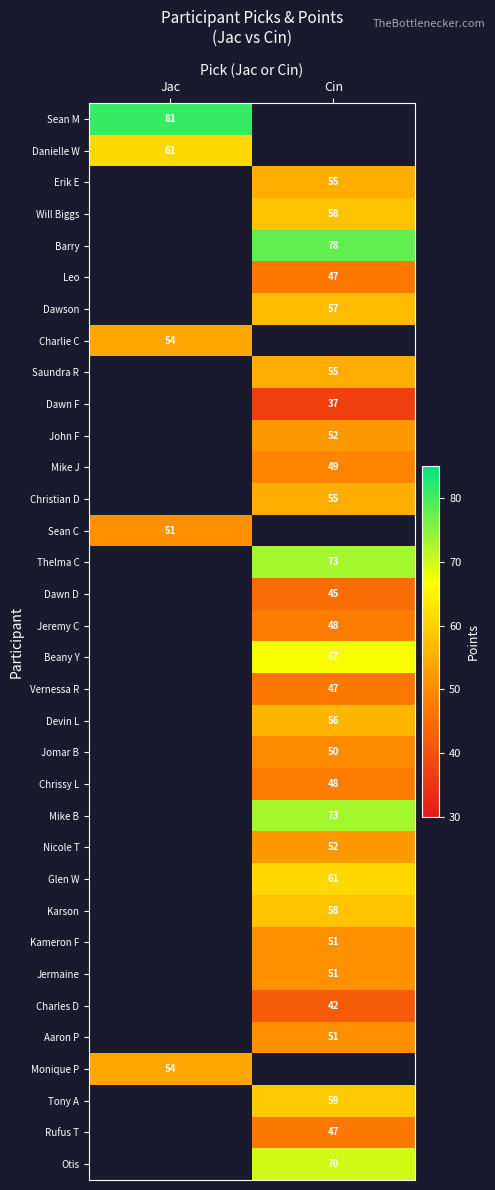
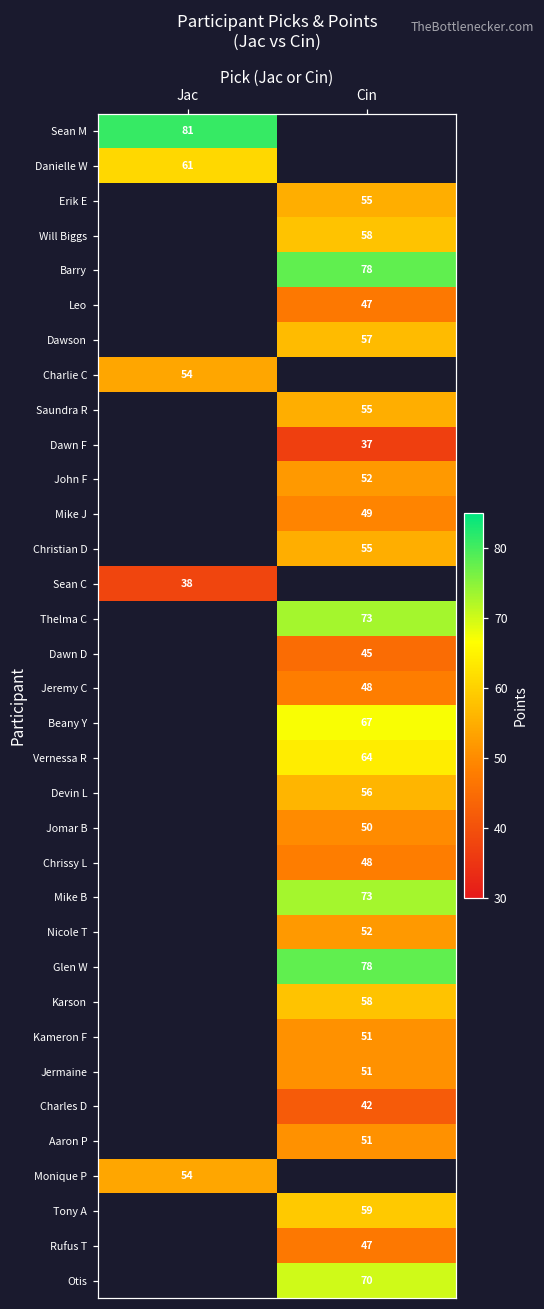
  {
    "Sean M": {
      "Jac": 81
    },
    "Danielle W": {
      "Jac": 61
    },
    "Erik E": {
      "Cin": 55
    },
    "Will Biggs": {
      "Cin": 58
    },
    "Barry": {
      "Cin": 78
    },
    "Leo": {
      "Cin": 47
    },
    "Dawson": {
      "Cin": 57
    },
    "Charlie C": {
      "Jac": 54
    },
    "Saundra R": {
      "Cin": 55
    },
    "Dawn F": {
      "Cin": 37
    },
    "John F": {
      "Cin": 52
    },
    "Mike J": {
      "Cin": 49
    },
    "Christian D": {
      "Cin": 55
    },
    "Sean C": {
-     "Jac": 51
+     "Jac": 38
    },
    "Thelma C": {
      "Cin": 73
    },
    "Dawn D": {
      "Cin": 45
    },
    "Jeremy C": {
      "Cin": 48
    },
    "Beany Y": {
      "Cin": 67
    },
    "Vernessa R": {
-     "Cin": 47
+     "Cin": 64
    },
    "Devin L": {
      "Cin": 56
    },
    "Jomar B": {
      "Cin": 50
    },
    "Chrissy L": {
      "Cin": 48
    },
    "Mike B": {
      "Cin": 73
    },
    "Nicole T": {
      "Cin": 52
    },
    "Glen W": {
-     "Cin": 61
+     "Cin": 78
    },
    "Karson": {
      "Cin": 58
    },
    "Kameron F": {
      "Cin": 51
    },
    "Jermaine": {
      "Cin": 51
    },
    "Charles D": {
      "Cin": 42
    },
    "Aaron P": {
      "Cin": 51
    },
    "Monique P": {
      "Jac": 54
    },
    "Tony A": {
      "Cin": 59
    },
    "Rufus T": {
      "Cin": 47
    },
    "Otis": {
      "Cin": 70
    }
  }
